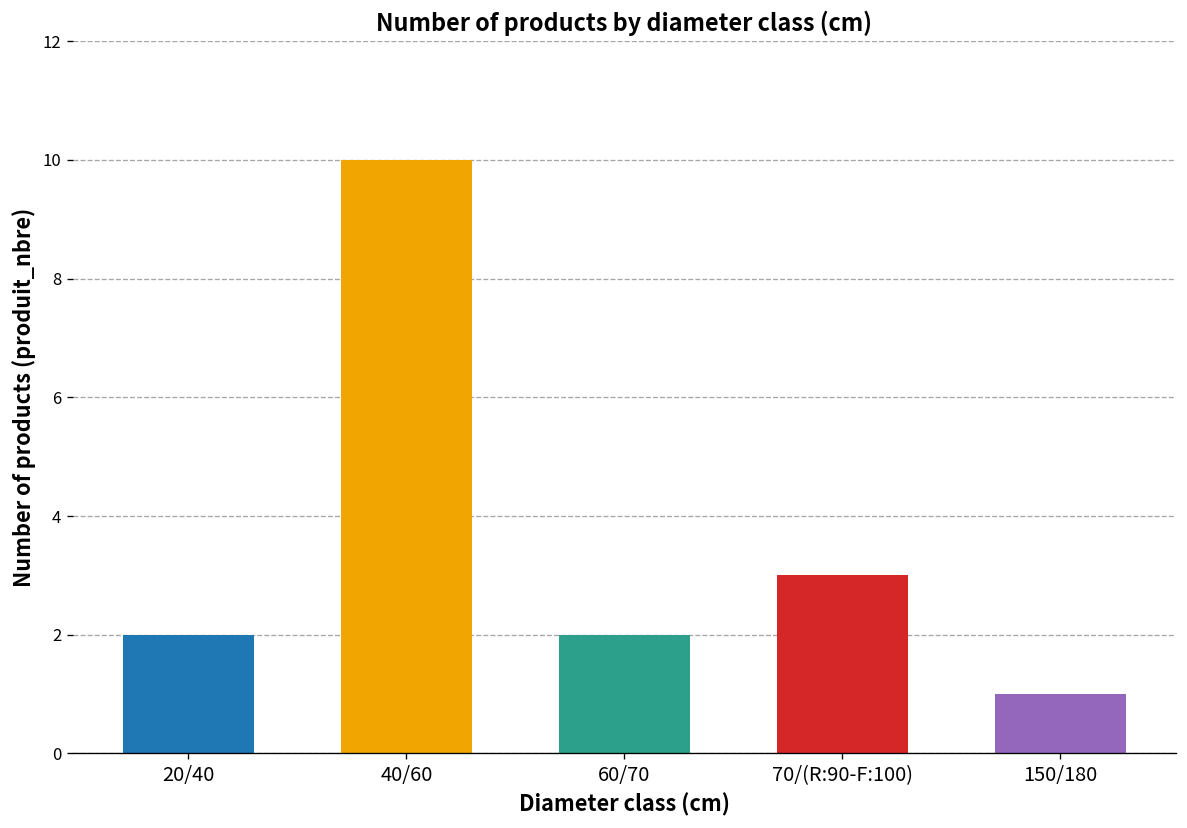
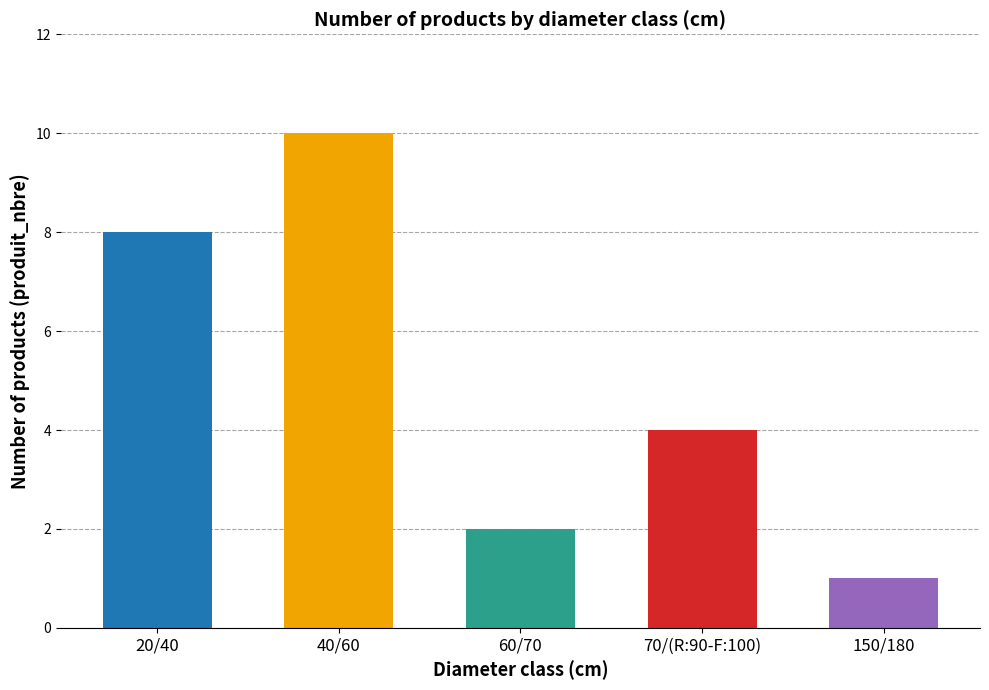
  {
-   "20/40": 2,
+   "20/40": 8,
    "40/60": 10,
    "60/70": 2,
-   "70/(R:90-F:100)": 3,
+   "70/(R:90-F:100)": 4,
    "150/180": 1
  }
